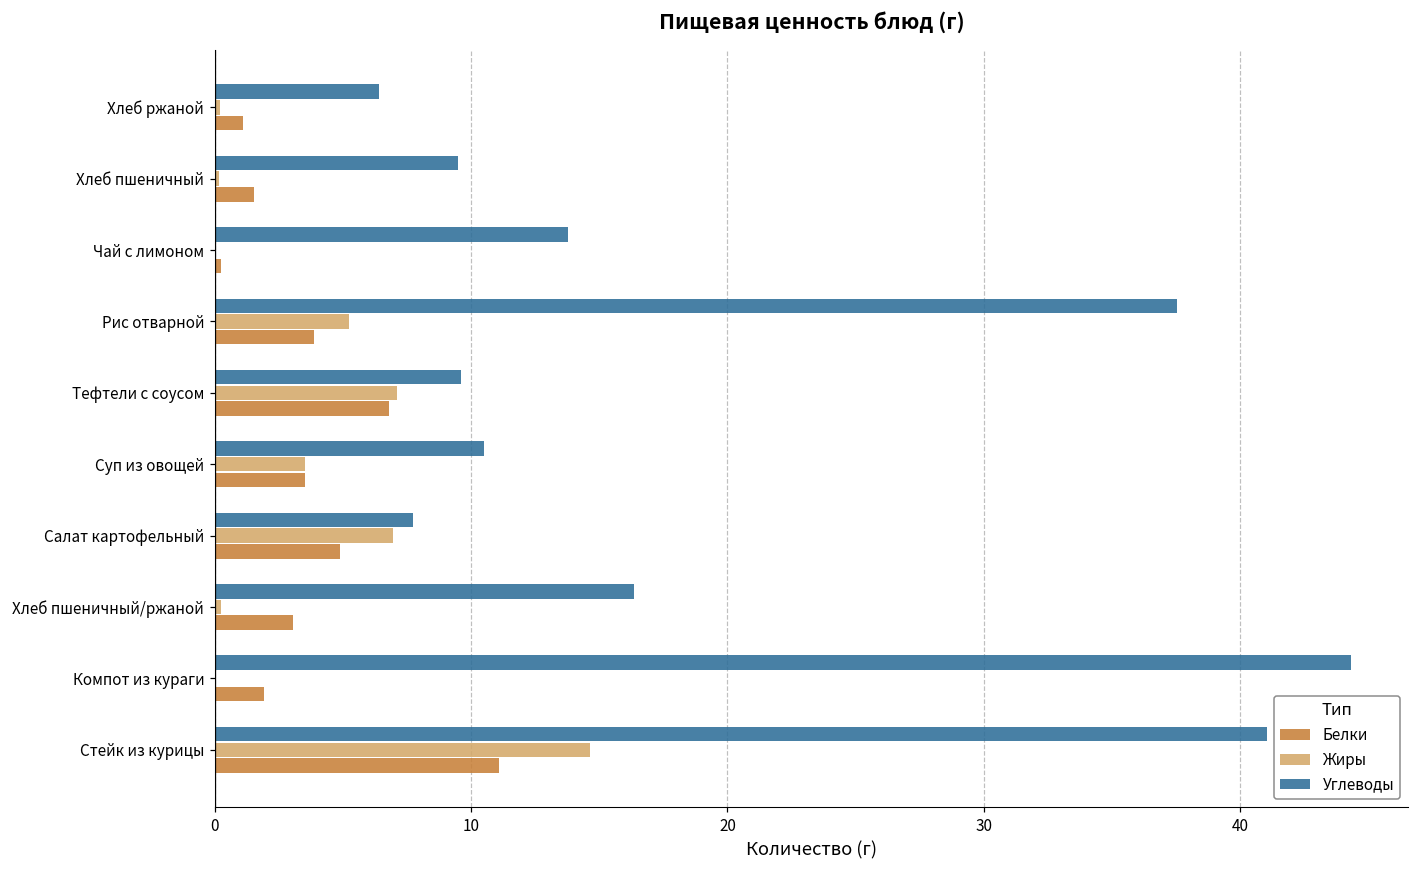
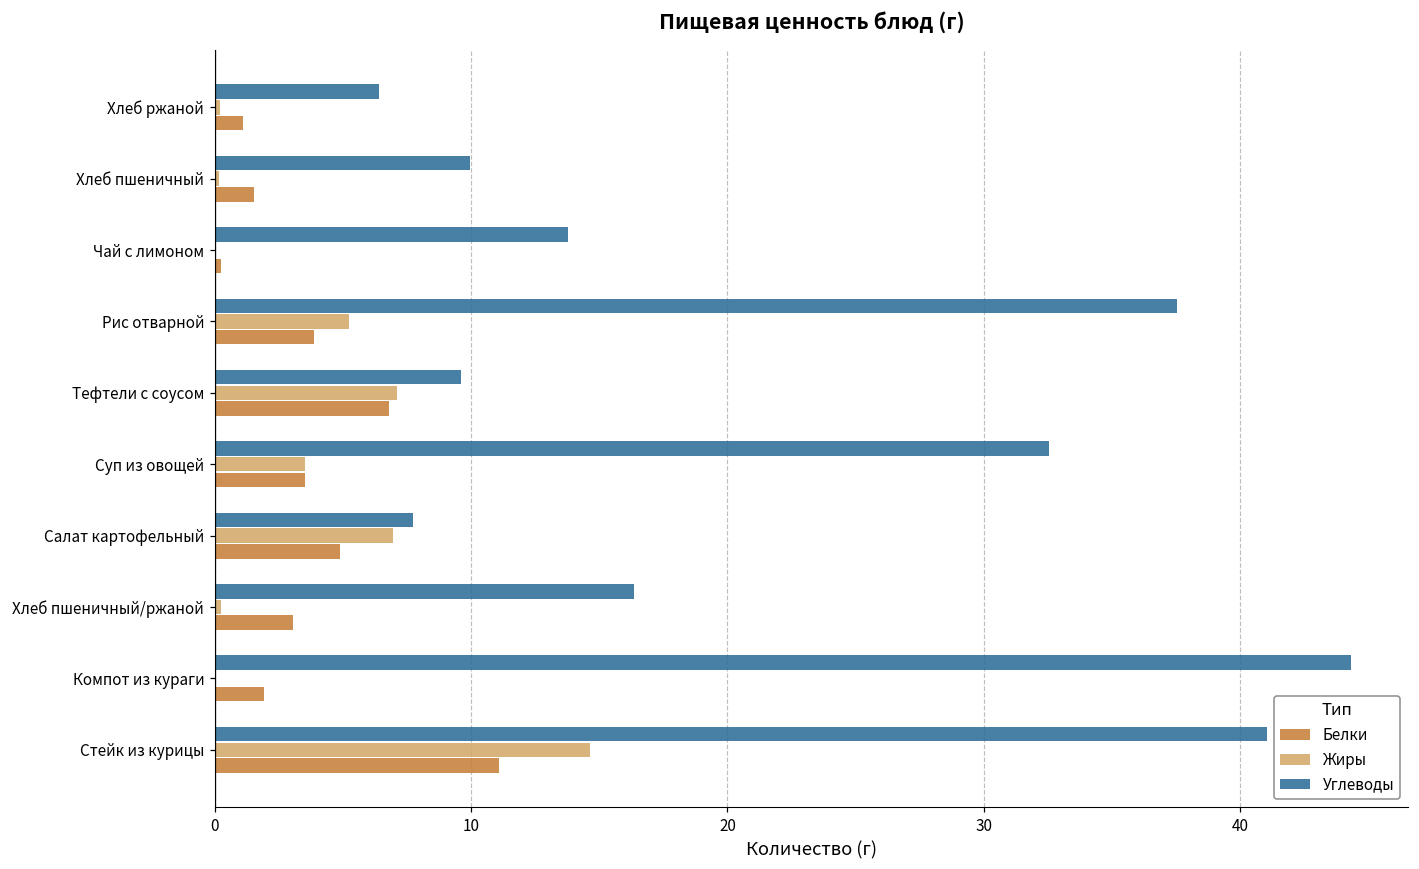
  {
    "Белки": {
      "Хлеб ржаной": 1.1,
      "Хлеб пшеничный": 1.5,
      "Чай с лимоном": 0.2,
      "Рис отварной": 3.9,
      "Тефтели с соусом": 6.8,
      "Суп из овощей": 3.5,
      "Салат картофельный": 4.9,
      "Хлеб пшеничный/ржаной": 3.0,
      "Компот из кураги": 1.9,
      "Стейк из курицы": 11.1
    },
    "Жиры": {
      "Хлеб ржаной": 0.2,
      "Хлеб пшеничный": 0.2,
      "Рис отварной": 5.2,
      "Тефтели с соусом": 7.1,
      "Суп из овощей": 3.5,
      "Салат картофельный": 7.0,
      "Хлеб пшеничный/ржаной": 0.2,
      "Компот из кураги": 0.0,
      "Стейк из курицы": 14.6
    },
    "Углеводы": {
      "Хлеб ржаной": 6.4,
-     "Хлеб пшеничный": 9.5,
+     "Хлеб пшеничный": 9.9,
      "Чай с лимоном": 13.8,
      "Рис отварной": 37.5,
      "Тефтели с соусом": 9.6,
-     "Суп из овощей": 10.5,
+     "Суп из овощей": 32.6,
      "Салат картофельный": 7.7,
      "Хлеб пшеничный/ржаной": 16.4,
      "Компот из кураги": 44.3,
      "Стейк из курицы": 41.1
    }
  }
